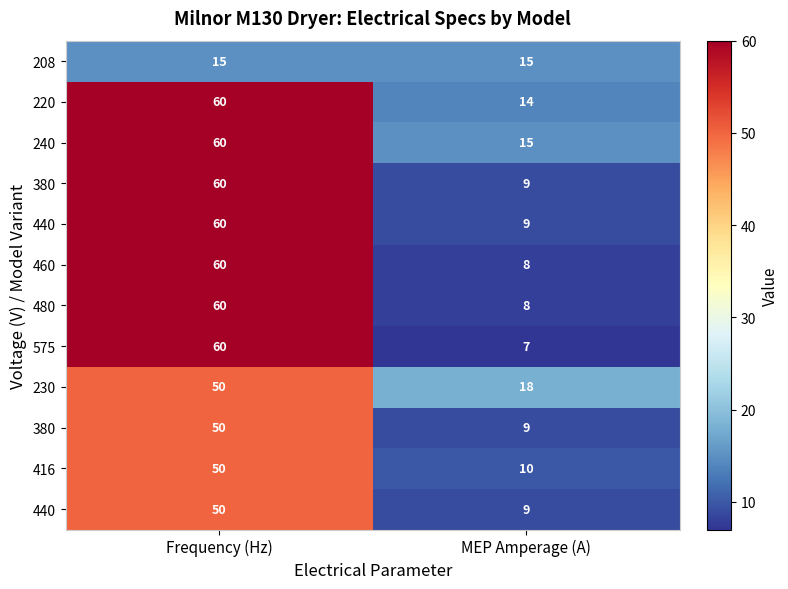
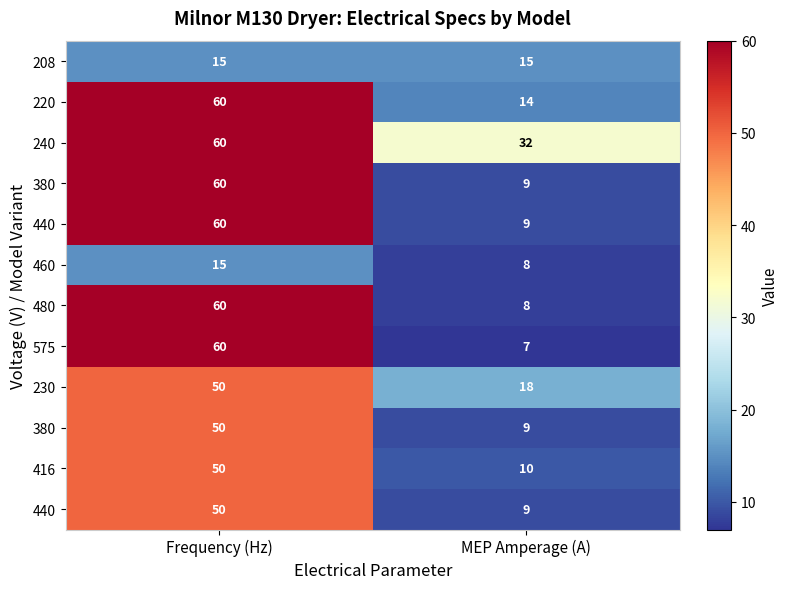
  {
    "208": {
      "Frequency (Hz)": 15,
      "MEP Amperage (A)": 15
    },
    "220": {
      "Frequency (Hz)": 60,
      "MEP Amperage (A)": 14
    },
    "240": {
      "Frequency (Hz)": 60,
-     "MEP Amperage (A)": 15
+     "MEP Amperage (A)": 32
    },
    "460": {
-     "Frequency (Hz)": 60,
+     "Frequency (Hz)": 15,
      "MEP Amperage (A)": 8
    },
    "480": {
      "Frequency (Hz)": 60,
      "MEP Amperage (A)": 8
    },
    "575": {
      "Frequency (Hz)": 60,
      "MEP Amperage (A)": 7
    },
    "230": {
      "Frequency (Hz)": 50,
      "MEP Amperage (A)": 18
    },
    "416": {
      "Frequency (Hz)": 50,
      "MEP Amperage (A)": 10
    }
  }
